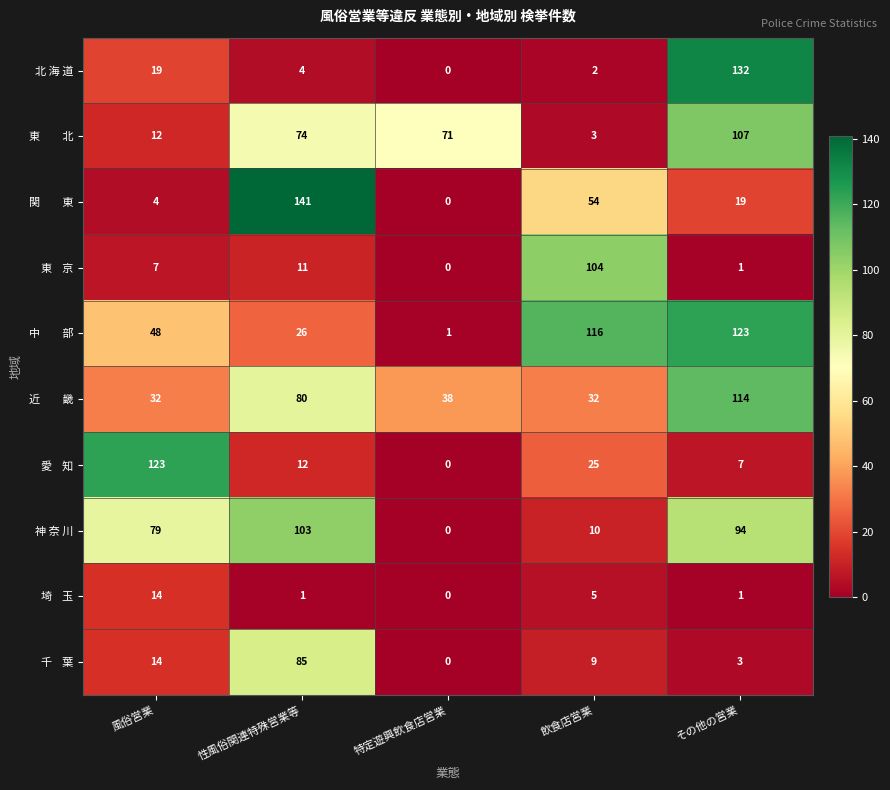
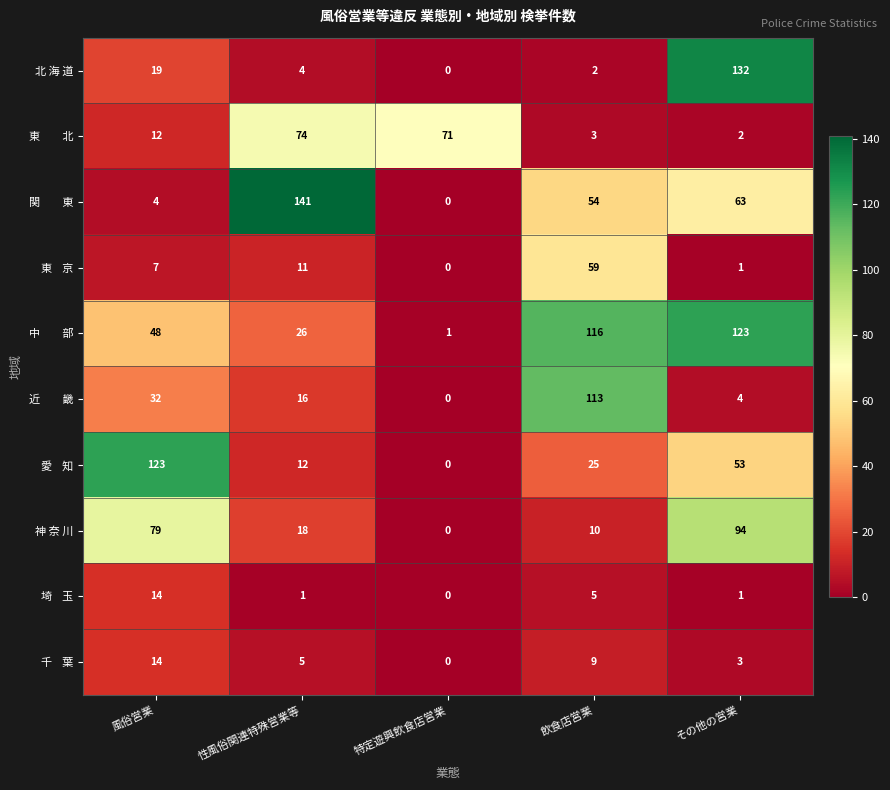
  {
    "北 海 道": {
      "風俗営業": 19,
      "性風俗関連特殊営業等": 4,
      "特定遊興飲食店営業": 0,
      "飲食店営業": 2,
      "その他の営業": 132
    },
    "東 北": {
      "風俗営業": 12,
      "性風俗関連特殊営業等": 74,
      "特定遊興飲食店営業": 71,
      "飲食店営業": 3,
-     "その他の営業": 107
+     "その他の営業": 2
    },
    "関 東": {
      "風俗営業": 4,
      "性風俗関連特殊営業等": 141,
      "特定遊興飲食店営業": 0,
      "飲食店営業": 54,
-     "その他の営業": 19
+     "その他の営業": 63
    },
    "東 京": {
      "風俗営業": 7,
      "性風俗関連特殊営業等": 11,
      "特定遊興飲食店営業": 0,
-     "飲食店営業": 104,
+     "飲食店営業": 59,
      "その他の営業": 1
    },
    "中 部": {
      "風俗営業": 48,
      "性風俗関連特殊営業等": 26,
      "特定遊興飲食店営業": 1,
      "飲食店営業": 116,
      "その他の営業": 123
    },
    "近 畿": {
      "風俗営業": 32,
-     "性風俗関連特殊営業等": 80,
-     "特定遊興飲食店営業": 38,
-     "飲食店営業": 32,
-     "その他の営業": 114
+     "性風俗関連特殊営業等": 16,
+     "特定遊興飲食店営業": 0,
+     "飲食店営業": 113,
+     "その他の営業": 4
    },
    "愛 知": {
      "風俗営業": 123,
      "性風俗関連特殊営業等": 12,
      "特定遊興飲食店営業": 0,
      "飲食店営業": 25,
-     "その他の営業": 7
+     "その他の営業": 53
    },
    "神 奈 川": {
      "風俗営業": 79,
-     "性風俗関連特殊営業等": 103,
+     "性風俗関連特殊営業等": 18,
      "特定遊興飲食店営業": 0,
      "飲食店営業": 10,
      "その他の営業": 94
    },
    "埼 玉": {
      "風俗営業": 14,
      "性風俗関連特殊営業等": 1,
      "特定遊興飲食店営業": 0,
      "飲食店営業": 5,
      "その他の営業": 1
    },
    "千 葉": {
      "風俗営業": 14,
-     "性風俗関連特殊営業等": 85,
+     "性風俗関連特殊営業等": 5,
      "特定遊興飲食店営業": 0,
      "飲食店営業": 9,
      "その他の営業": 3
    }
  }
